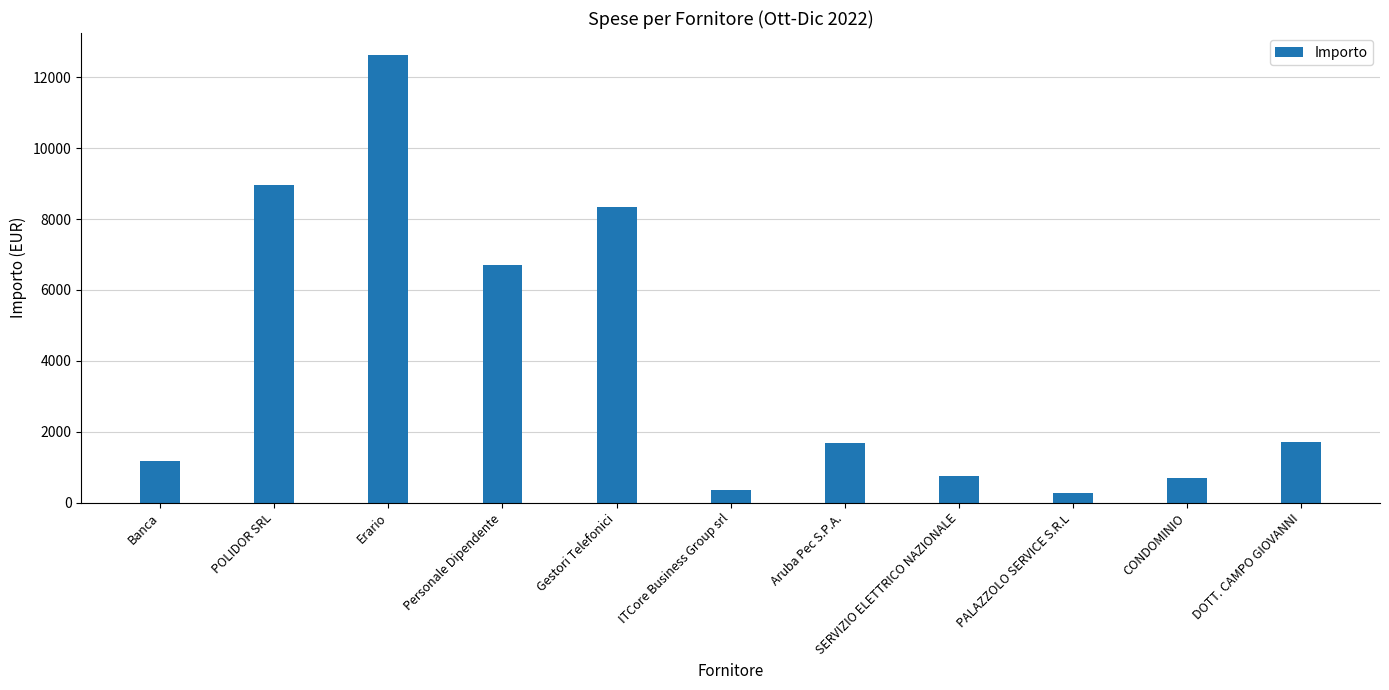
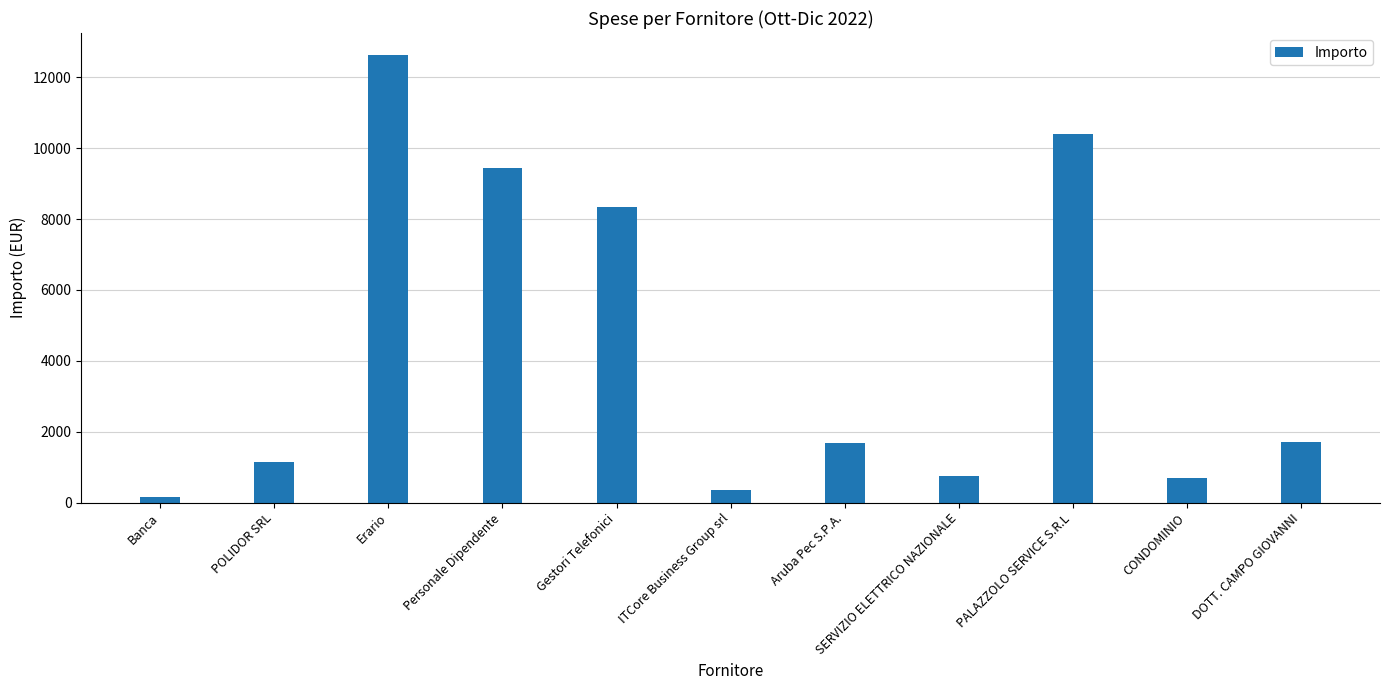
  {
-   "Banca": 1200,
-   "POLIDOR SRL": 9000,
+   "Banca": 200,
+   "POLIDOR SRL": 1100,
    "Erario": 12600,
-   "Personale Dipendente": 6700,
+   "Personale Dipendente": 9400,
    "Gestori Telefonici": 8300,
    "ITCore Business Group srl": 300,
    "Aruba Pec S.P.A.": 1700,
    "SERVIZIO ELETTRICO NAZIONALE": 700,
-   "PALAZZOLO SERVICE S.R.L": 300,
+   "PALAZZOLO SERVICE S.R.L": 10400,
    "CONDOMINIO": 700,
    "DOTT. CAMPO GIOVANNI": 1700
  }
